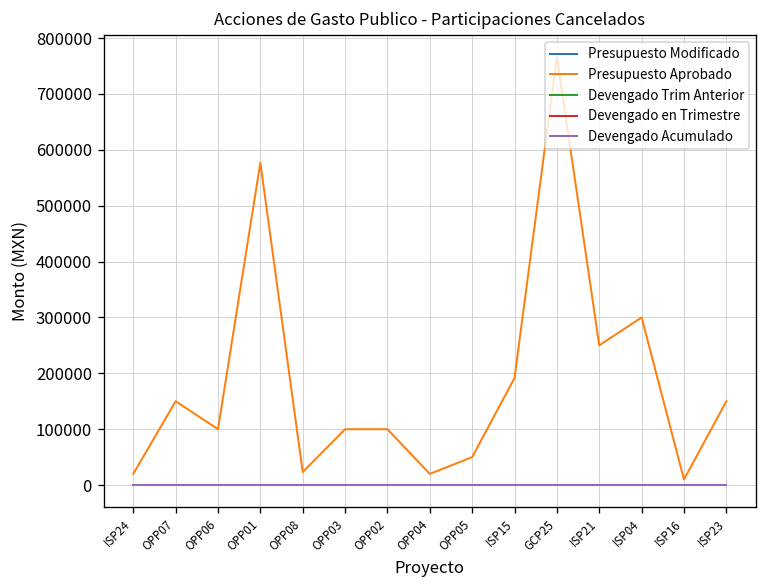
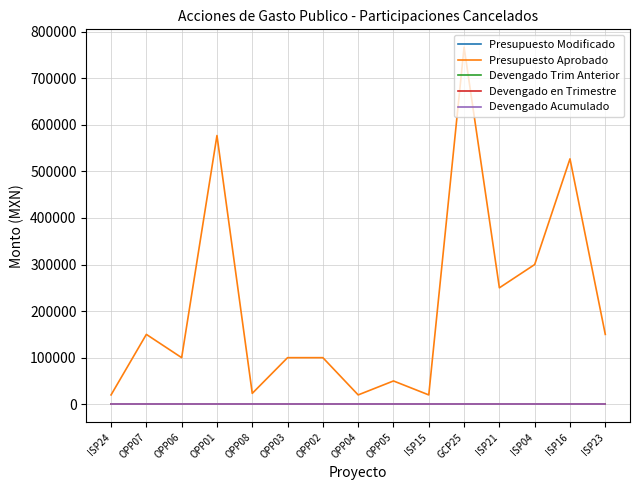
  {
    "Devengado Acumulado": {
      "ISP24": 0,
      "OPP07": 0,
      "OPP06": 0,
      "OPP01": 0,
      "OPP08": 0,
      "OPP03": 0,
      "OPP02": 0,
      "OPP04": 0,
      "OPP05": 0,
      "ISP15": 0,
      "GCP25": 0,
      "ISP21": 0,
      "ISP04": 0,
      "ISP16": 0,
      "ISP23": 0
    },
    "Presupuesto Aprobado": {
      "ISP24": 20000,
      "OPP07": 150000,
      "OPP06": 100000,
      "OPP01": 580000,
      "OPP08": 20000,
      "OPP03": 100000,
      "OPP02": 100000,
      "OPP04": 20000,
      "OPP05": 50000,
-     "ISP15": 190000,
+     "ISP15": 20000,
      "ISP21": 250000,
      "ISP04": 300000,
-     "ISP16": 10000,
+     "ISP16": 530000,
      "ISP23": 150000
    }
  }
